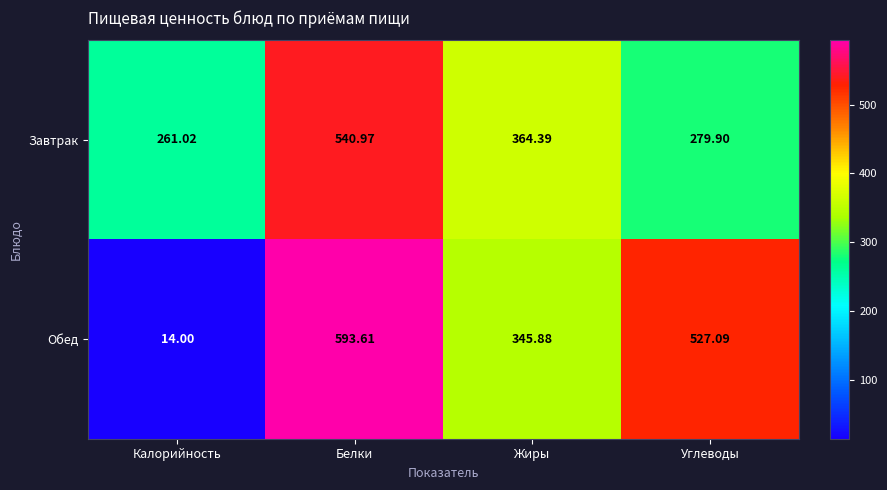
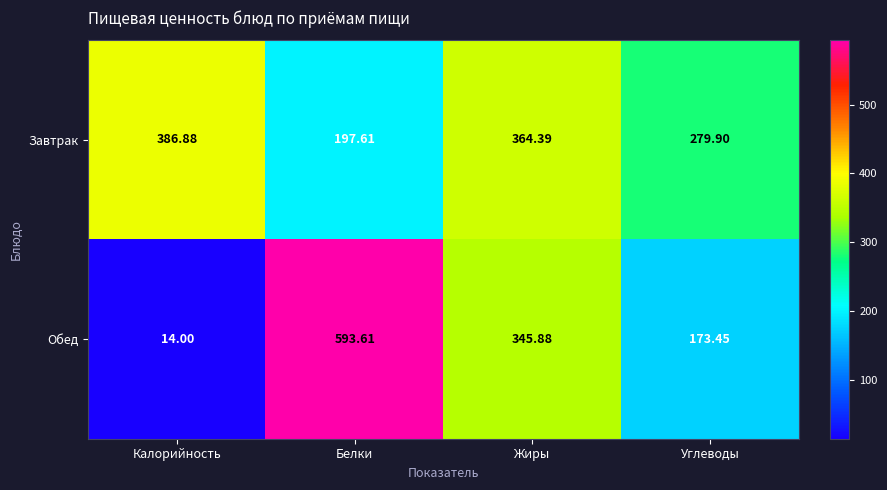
  {
    "Завтрак": {
-     "Калорийность": 261.02,
-     "Белки": 540.97,
+     "Калорийность": 386.88,
+     "Белки": 197.61,
      "Жиры": 364.39,
      "Углеводы": 279.90
    },
    "Обед": {
      "Калорийность": 14.00,
      "Белки": 593.61,
      "Жиры": 345.88,
-     "Углеводы": 527.09
+     "Углеводы": 173.45
    }
  }
